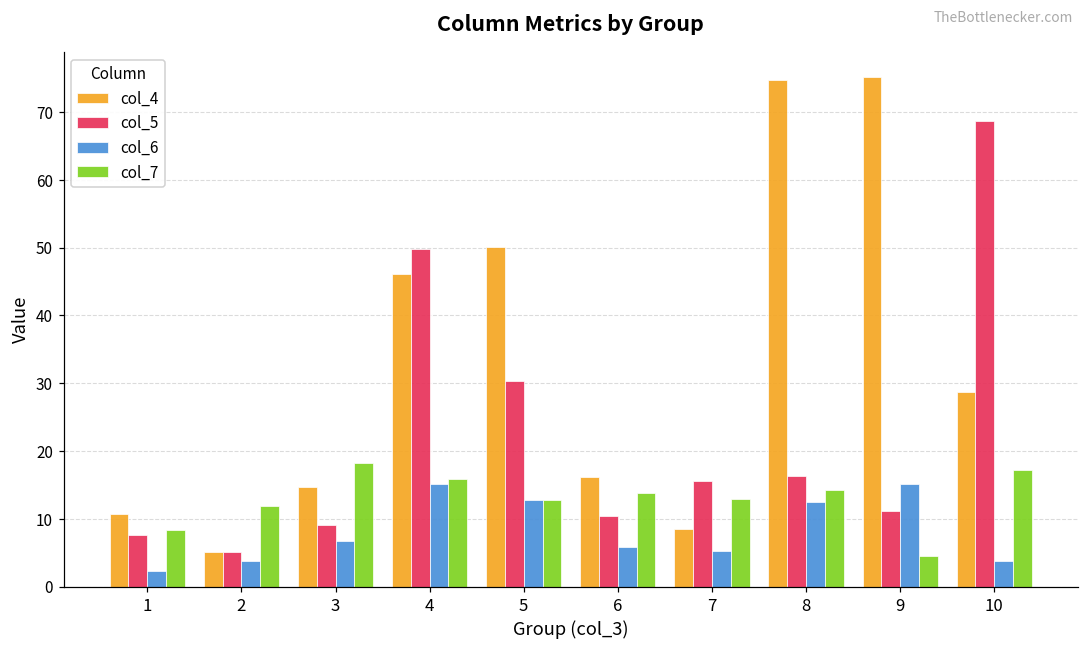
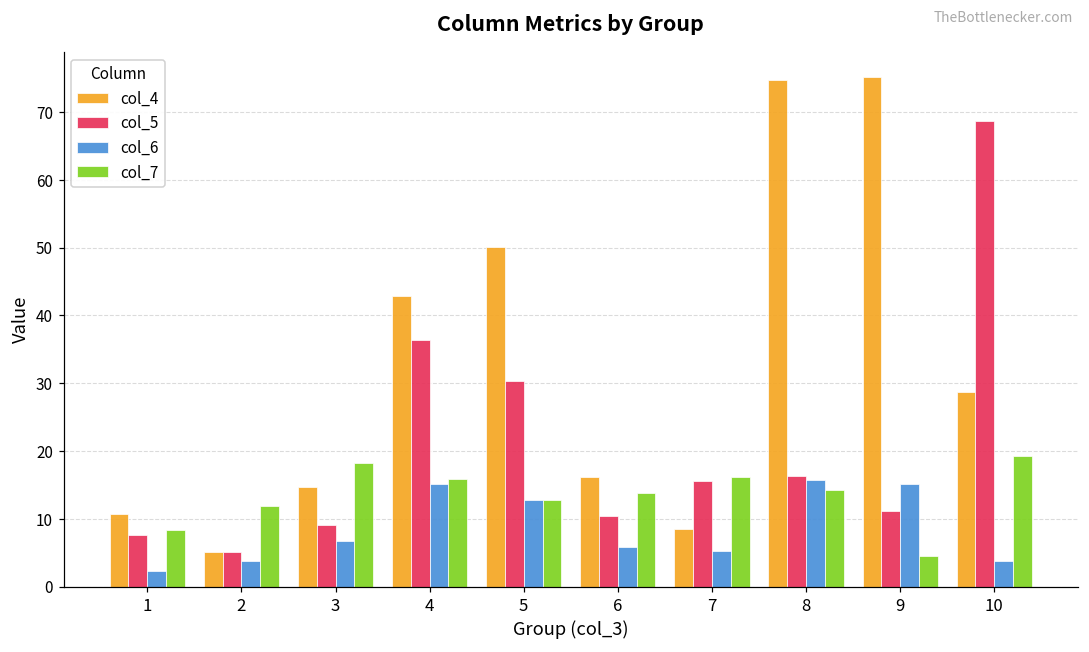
  {
    "col_4": {
      "1": 11,
      "2": 5,
      "3": 15,
-     "4": 46,
+     "4": 43,
      "5": 50,
      "6": 16,
      "7": 9,
      "8": 75,
      "9": 75,
      "10": 29
    },
    "col_5": {
      "1": 8,
      "2": 5,
      "3": 9,
-     "4": 50,
+     "4": 36,
      "5": 30,
      "6": 10,
      "7": 16,
      "8": 16,
      "9": 11,
      "10": 69
    },
    "col_6": {
      "1": 2,
      "2": 4,
      "3": 7,
      "4": 15,
      "5": 13,
      "6": 6,
      "7": 5,
-     "8": 13,
+     "8": 16,
      "9": 15,
      "10": 4
    },
    "col_7": {
      "1": 8,
      "2": 12,
      "3": 18,
      "4": 16,
      "5": 13,
      "6": 14,
-     "7": 13,
+     "7": 16,
      "8": 14,
      "9": 4,
-     "10": 17
+     "10": 19
    }
  }
